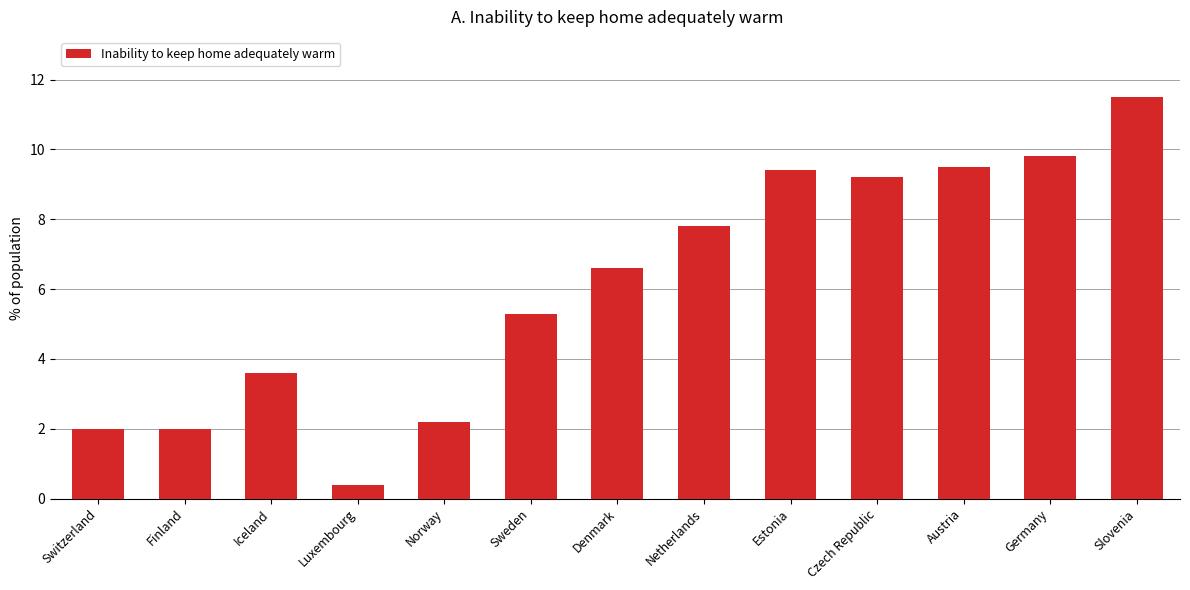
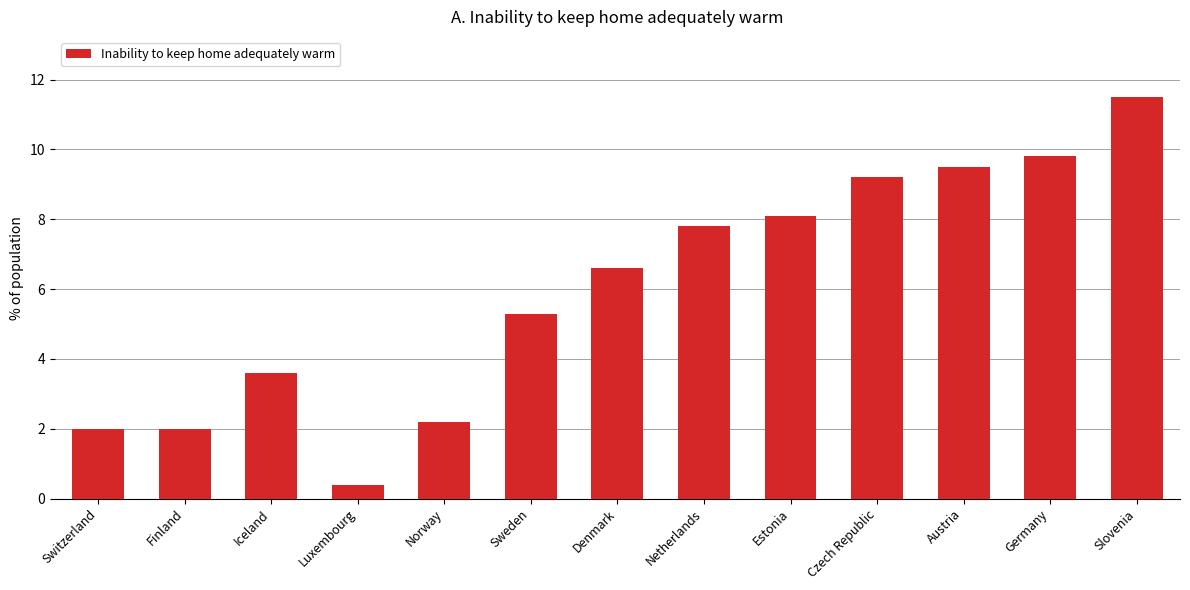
  {
    "Switzerland": 2.0,
    "Finland": 2.0,
    "Iceland": 3.6,
    "Luxembourg": 0.4,
    "Norway": 2.2,
    "Sweden": 5.3,
    "Denmark": 6.6,
    "Netherlands": 7.8,
-   "Estonia": 9.4,
+   "Estonia": 8.1,
    "Czech Republic": 9.2,
    "Austria": 9.5,
    "Germany": 9.8,
    "Slovenia": 11.5
  }
